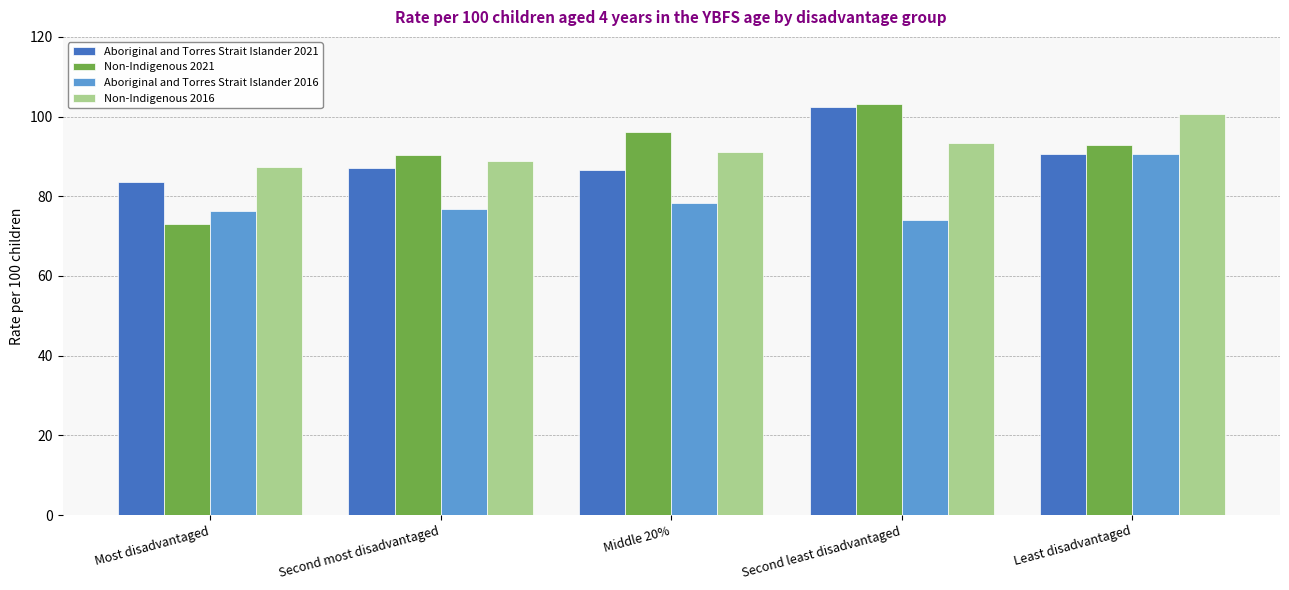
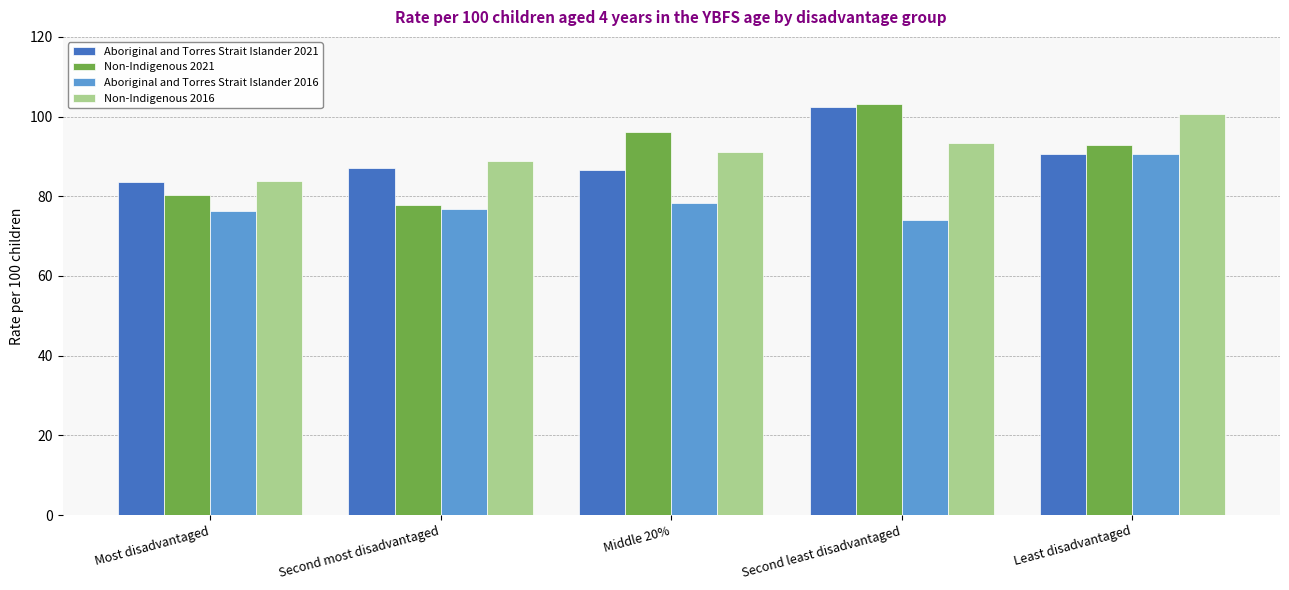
  {
    "Non-Indigenous 2021": {
-     "Most disadvantaged": 73,
-     "Second most disadvantaged": 90,
+     "Most disadvantaged": 80,
+     "Second most disadvantaged": 78,
      "Middle 20%": 96,
      "Second least disadvantaged": 103,
      "Least disadvantaged": 93
    },
    "Non-Indigenous 2016": {
-     "Most disadvantaged": 87,
+     "Most disadvantaged": 84,
      "Second most disadvantaged": 89,
      "Middle 20%": 91,
      "Second least disadvantaged": 93,
      "Least disadvantaged": 101
    }
  }
